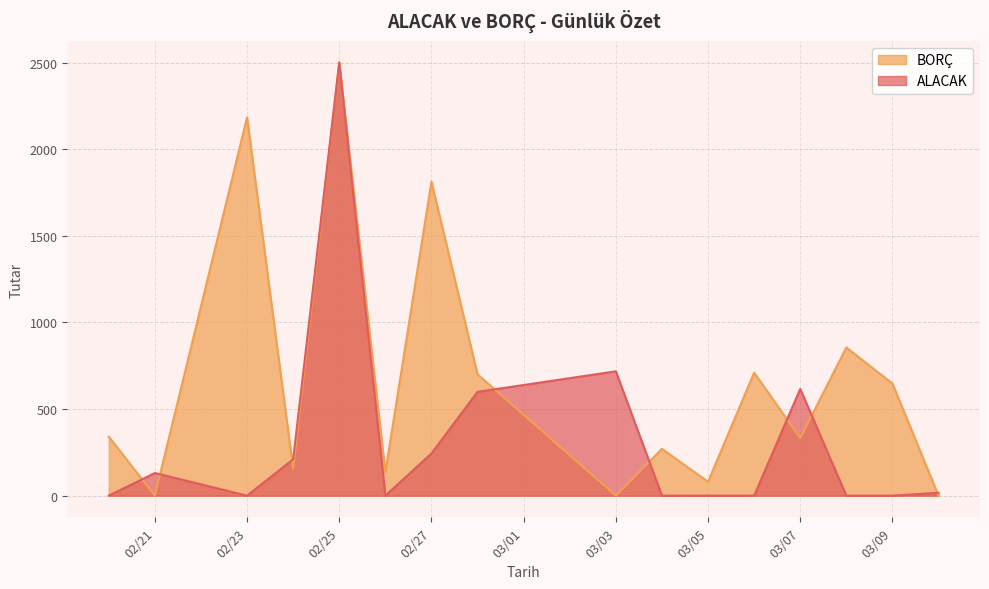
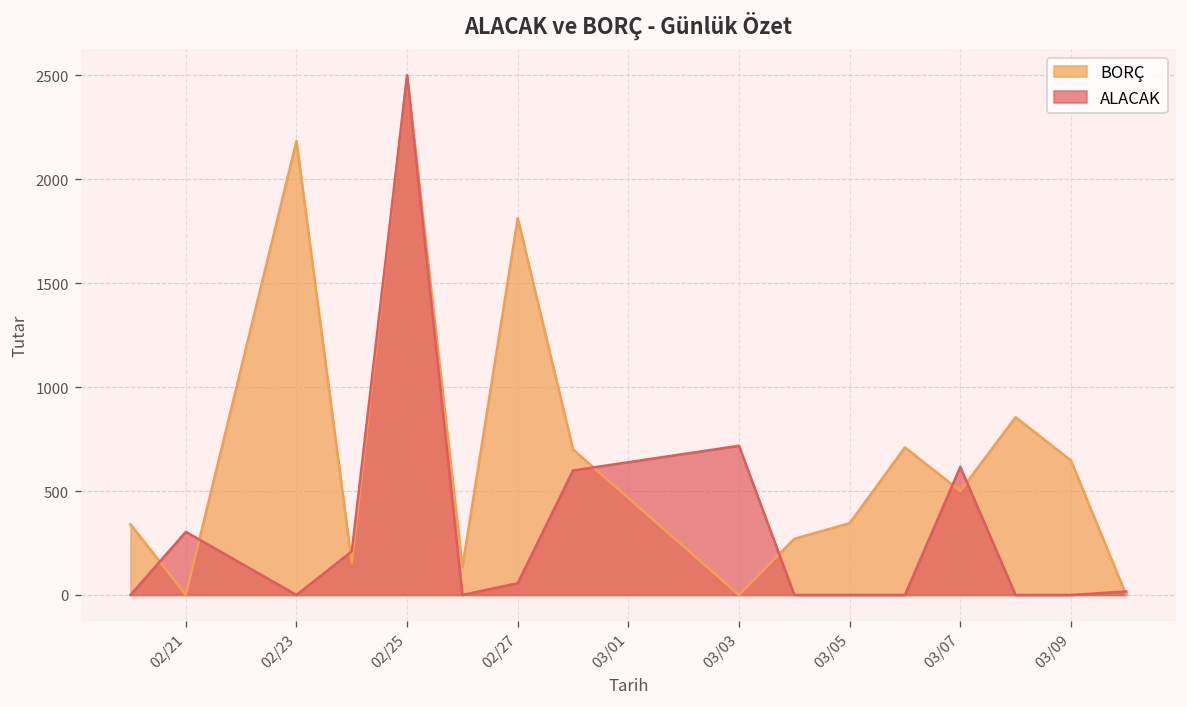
  {
    "BORÇ": {
      "02/21": 0,
      "02/23": 2180,
      "02/27": 1810,
      "03/03": 0,
-     "03/05": 80,
-     "03/07": 330,
+     "03/05": 350,
+     "03/07": 500,
      "03/09": 650
    },
    "ALACAK": {
-     "02/21": 130,
+     "02/21": 300,
      "02/23": 0,
-     "02/27": 240,
+     "02/27": 60,
      "03/03": 720,
      "03/05": 0,
      "03/07": 620,
      "03/09": 0
    }
  }
